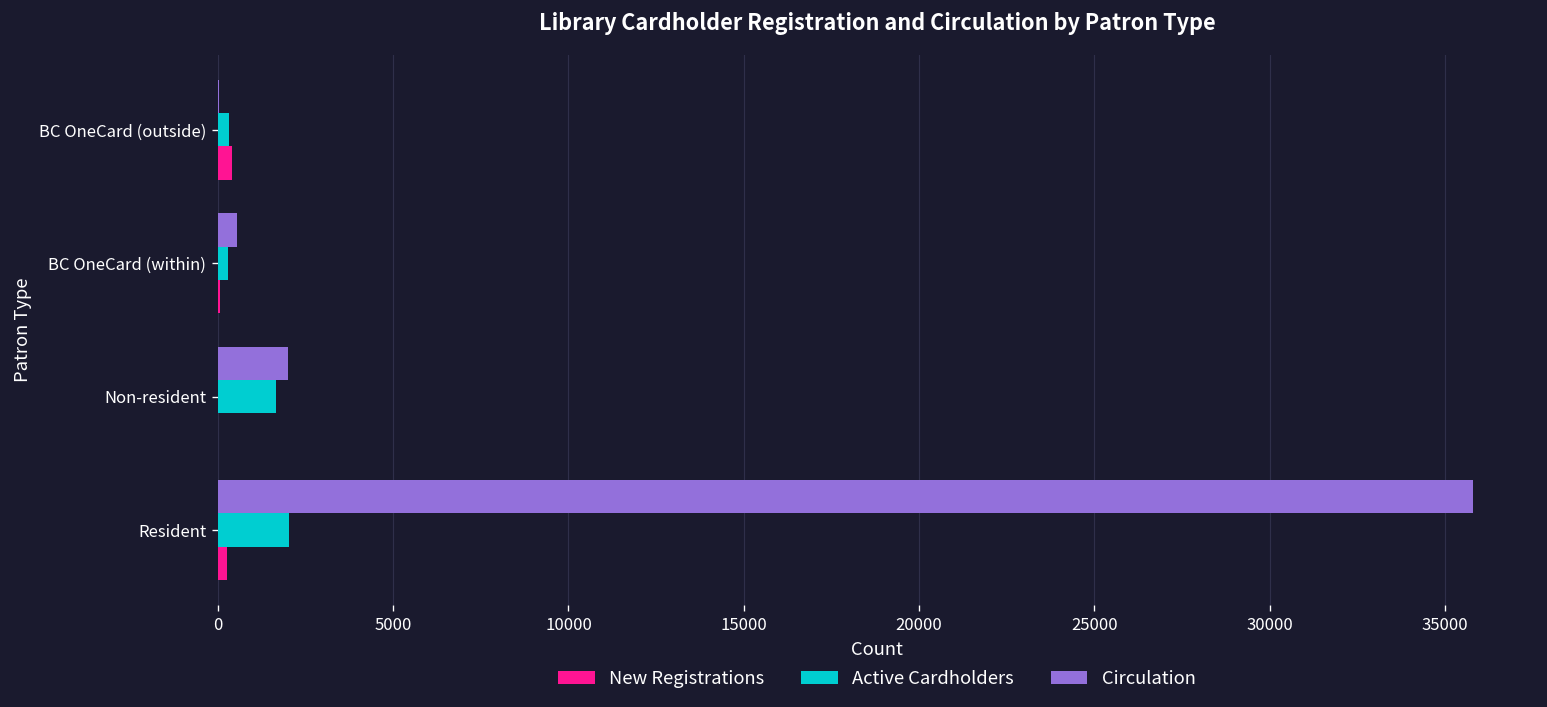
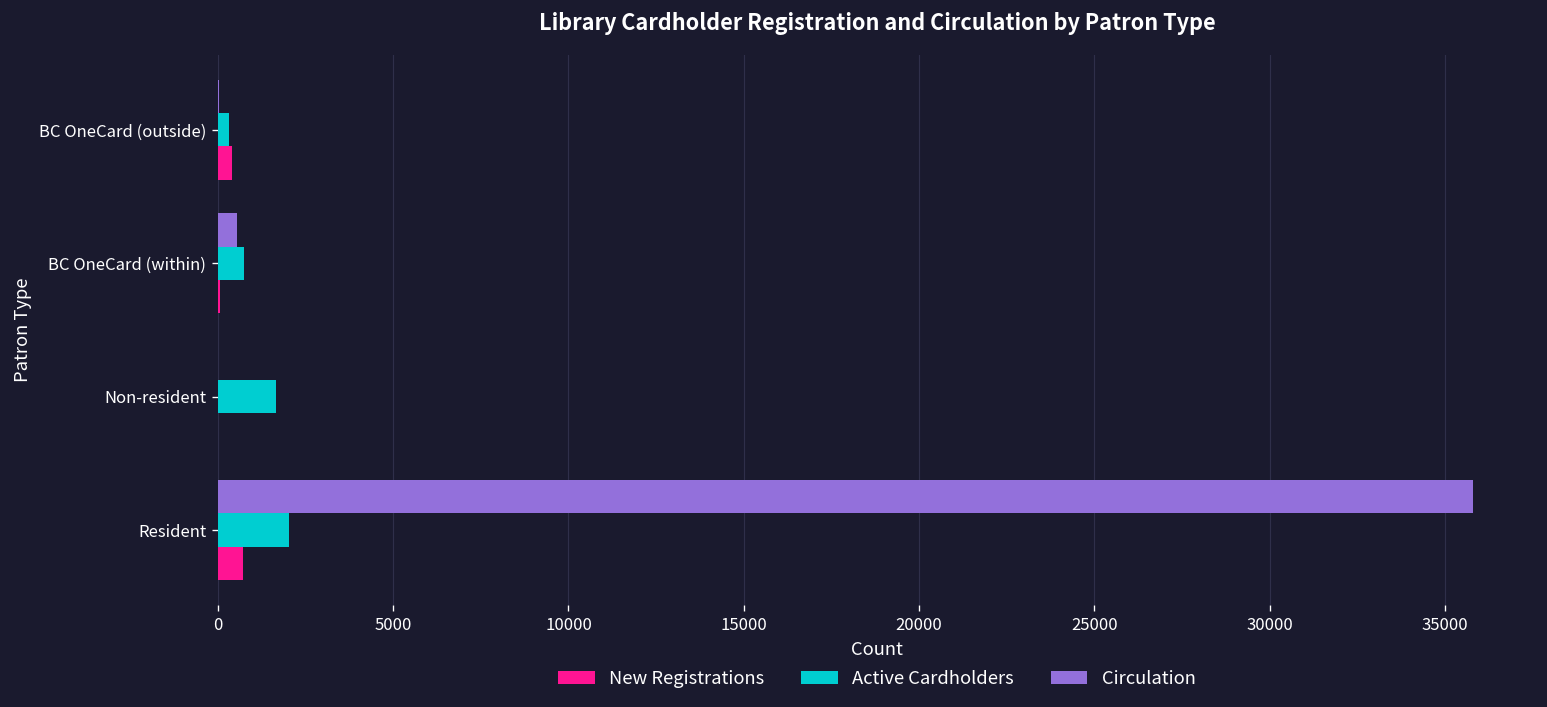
  {
    "New Registrations": {
      "BC OneCard (outside)": 400,
      "Non-resident": 0,
-     "Resident": 300
+     "Resident": 700
    },
    "Active Cardholders": {
      "BC OneCard (outside)": 300,
-     "BC OneCard (within)": 300,
+     "BC OneCard (within)": 800,
      "Non-resident": 1700,
      "Resident": 2000
    },
    "Circulation": {
      "BC OneCard (within)": 500,
-     "Non-resident": 2000,
+     "Non-resident": 0,
      "Resident": 35800
    }
  }
